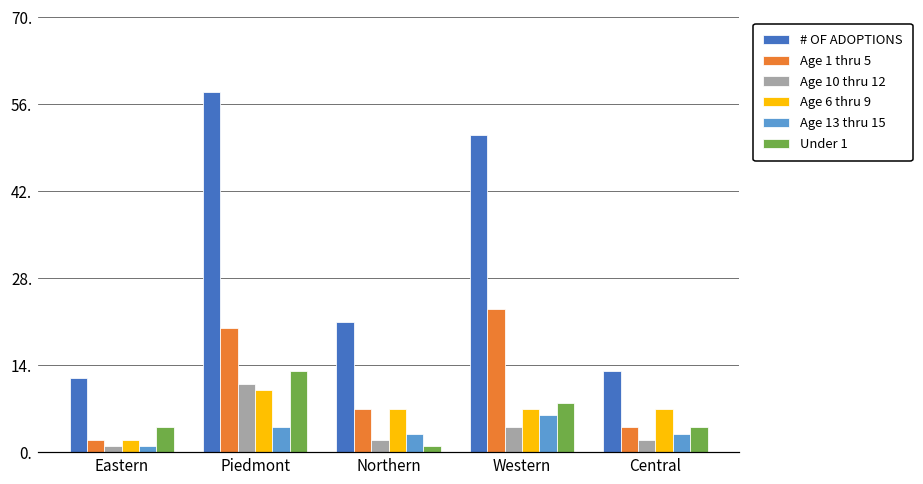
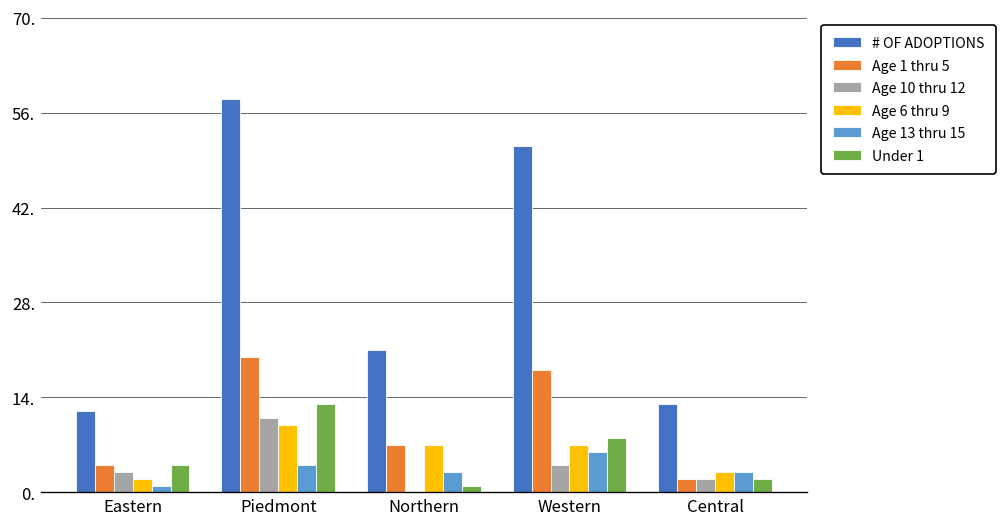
  {
    "Age 1 thru 5": {
-     "Eastern": 2,
+     "Eastern": 4,
      "Piedmont": 20,
      "Northern": 7,
-     "Western": 23,
-     "Central": 4
+     "Western": 18,
+     "Central": 2
    },
    "Age 10 thru 12": {
-     "Eastern": 1,
+     "Eastern": 3,
      "Piedmont": 11,
-     "Northern": 2,
+     "Northern": 0,
      "Western": 4,
      "Central": 2
    },
    "Age 6 thru 9": {
      "Eastern": 2,
      "Piedmont": 10,
      "Northern": 7,
      "Western": 7,
-     "Central": 7
+     "Central": 3
    },
    "Under 1": {
      "Eastern": 4,
      "Piedmont": 13,
      "Northern": 1,
      "Western": 8,
-     "Central": 4
+     "Central": 2
    }
  }
